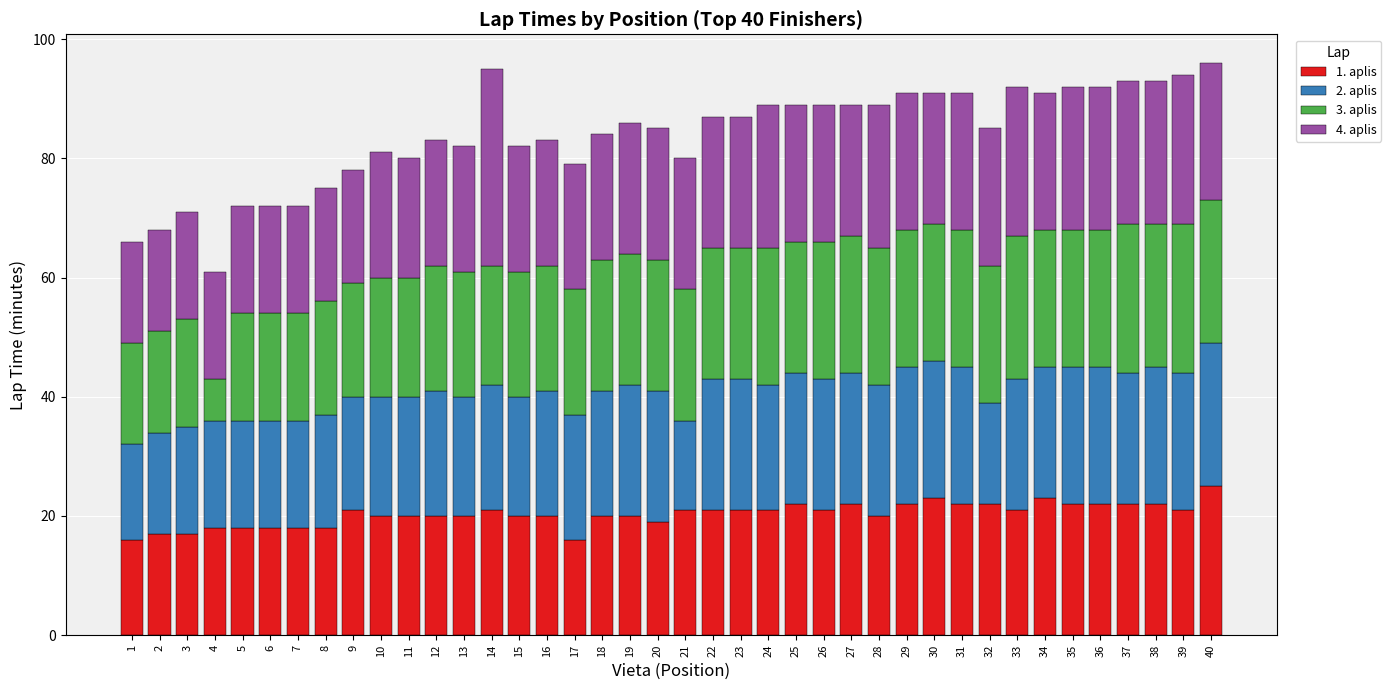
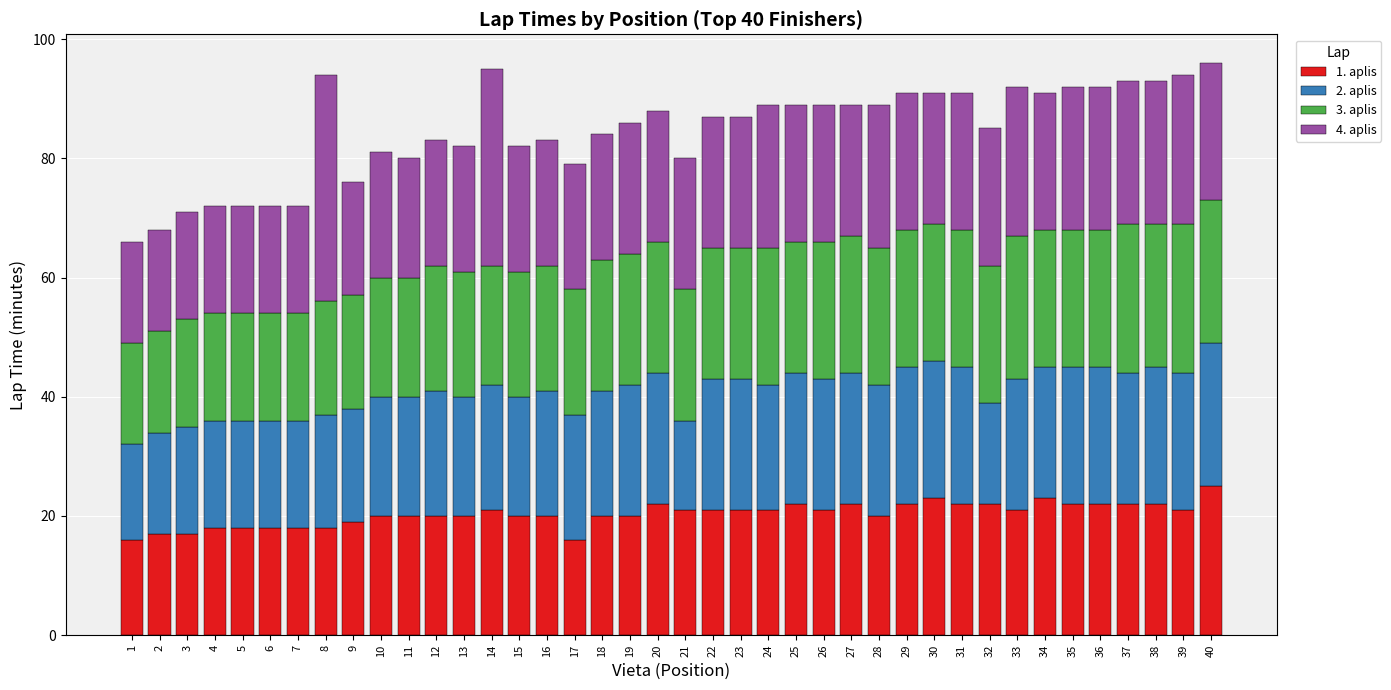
  {
    "1. aplis": {
      "1": 16,
      "2": 17,
      "3": 17,
      "4": 18,
      "5": 18,
      "6": 18,
      "7": 18,
      "8": 18,
-     "9": 21,
+     "9": 19,
      "10": 20,
      "11": 20,
      "12": 20,
      "13": 20,
      "14": 21,
      "15": 20,
      "16": 20,
      "17": 16,
      "18": 20,
      "19": 20,
-     "20": 19,
+     "20": 22,
      "21": 21,
      "22": 21,
      "23": 21,
      "24": 21,
      "25": 22,
      "26": 21,
      "27": 22,
      "28": 20,
      "29": 22,
      "30": 23,
      "31": 22,
      "32": 22,
      "33": 21,
      "34": 23,
      "35": 22,
      "36": 22,
      "37": 22,
      "38": 22,
      "39": 21,
      "40": 25
    },
    "2. aplis": {
      "1": 16,
      "2": 17,
      "3": 18,
      "4": 18,
      "5": 18,
      "6": 18,
      "7": 18,
      "8": 19,
      "9": 19,
      "10": 20,
      "11": 20,
      "12": 21,
      "13": 20,
      "14": 21,
      "15": 20,
      "16": 21,
      "17": 21,
      "18": 21,
      "19": 22,
      "20": 22,
      "21": 15,
      "22": 22,
      "23": 22,
      "24": 21,
      "25": 22,
      "26": 22,
      "27": 22,
      "28": 22,
      "29": 23,
      "30": 23,
      "31": 23,
      "32": 17,
      "33": 22,
      "34": 22,
      "35": 23,
      "36": 23,
      "37": 22,
      "38": 23,
      "39": 23,
      "40": 24
    },
    "3. aplis": {
      "1": 17,
      "2": 17,
      "3": 18,
-     "4": 7,
+     "4": 18,
      "5": 18,
      "6": 18,
      "7": 18,
      "8": 19,
      "9": 19,
      "10": 20,
      "11": 20,
      "12": 21,
      "13": 21,
      "14": 20,
      "15": 21,
      "16": 21,
      "17": 21,
      "18": 22,
      "19": 22,
      "20": 22,
      "21": 22,
      "22": 22,
      "23": 22,
      "24": 23,
      "25": 22,
      "26": 23,
      "27": 23,
      "28": 23,
      "29": 23,
      "30": 23,
      "31": 23,
      "32": 23,
      "33": 24,
      "34": 23,
      "35": 23,
      "36": 23,
      "37": 25,
      "38": 24,
      "39": 25,
      "40": 24
    },
    "4. aplis": {
      "1": 17,
      "2": 17,
      "3": 18,
      "4": 18,
      "5": 18,
      "6": 18,
      "7": 18,
-     "8": 19,
+     "8": 38,
      "9": 19,
      "10": 21,
      "11": 20,
      "12": 21,
      "13": 21,
      "14": 33,
      "15": 21,
      "16": 21,
      "17": 21,
      "18": 21,
      "19": 22,
      "20": 22,
      "21": 22,
      "22": 22,
      "23": 22,
      "24": 24,
      "25": 23,
      "26": 23,
      "27": 22,
      "28": 24,
      "29": 23,
      "30": 22,
      "31": 23,
      "32": 23,
      "33": 25,
      "34": 23,
      "35": 24,
      "36": 24,
      "37": 24,
      "38": 24,
      "39": 25,
      "40": 23
    }
  }
